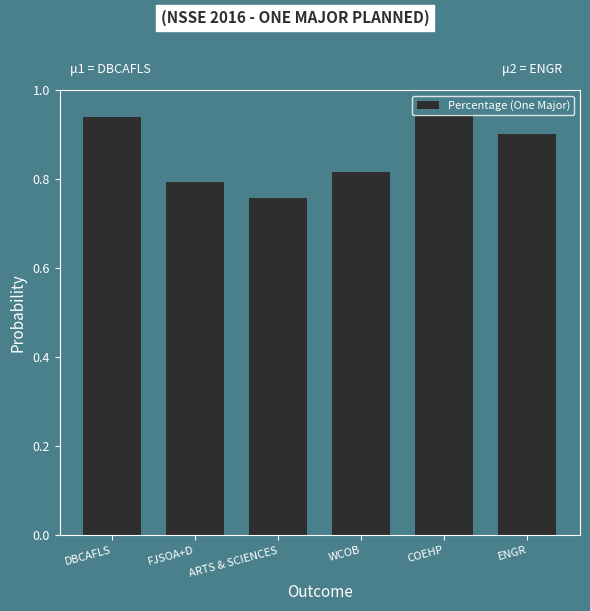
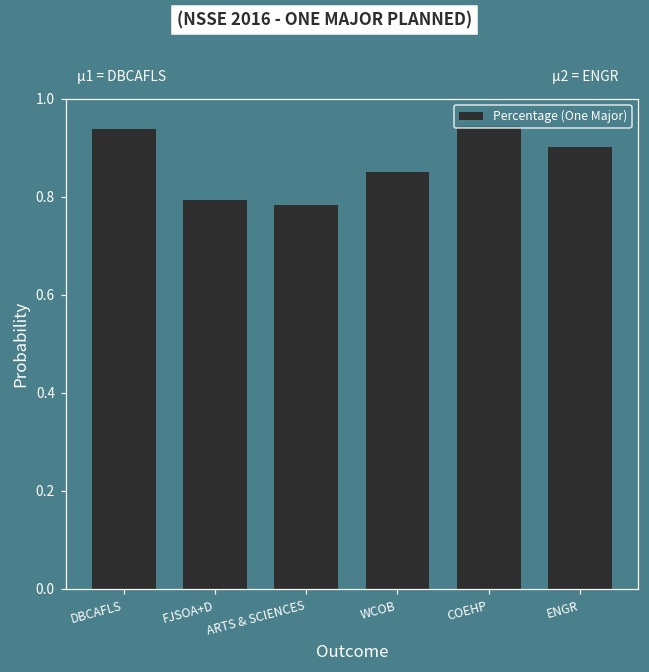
  {
    "DBCAFLS": 0.94,
    "FJSOA+D": 0.79,
-   "ARTS & SCIENCES": 0.76,
-   "WCOB": 0.82,
+   "ARTS & SCIENCES": 0.78,
+   "WCOB": 0.85,
    "ENGR": 0.90
  }
